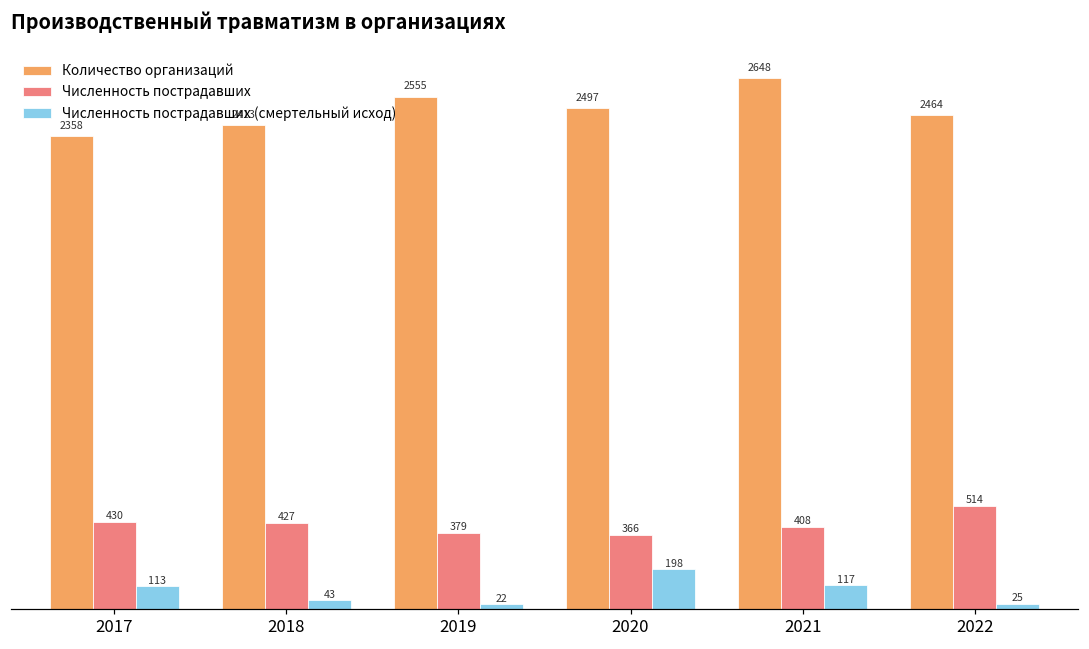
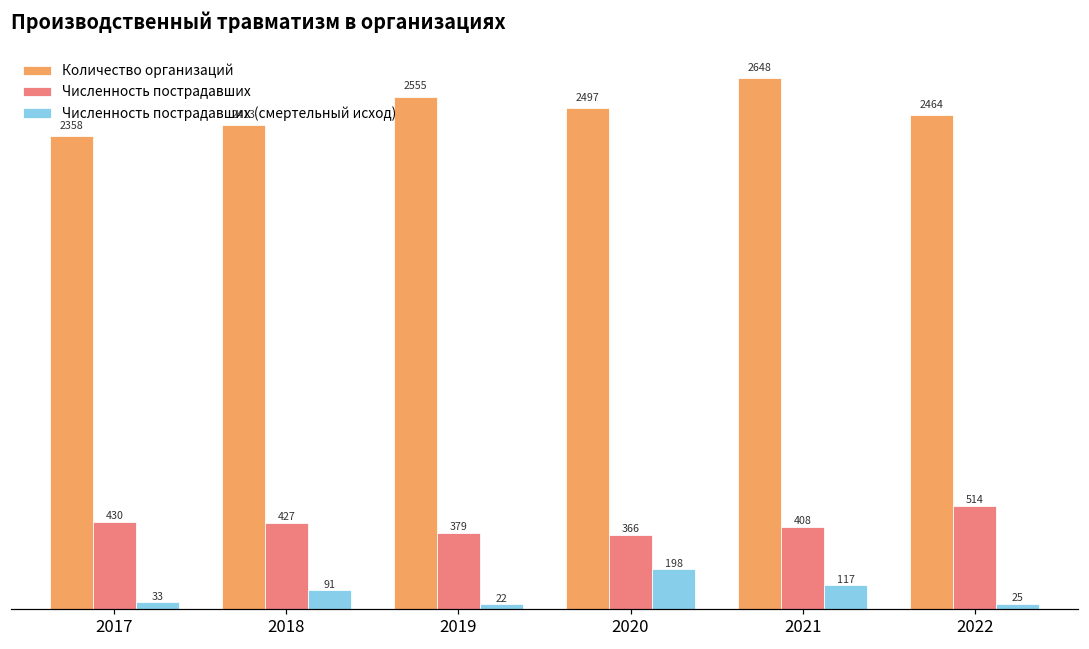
  {
    "Численность пострадавших (смертельный исход)": {
-     "2017": 113,
-     "2018": 43,
+     "2017": 33,
+     "2018": 91,
      "2019": 22,
      "2020": 198,
      "2021": 117,
      "2022": 25
    }
  }
